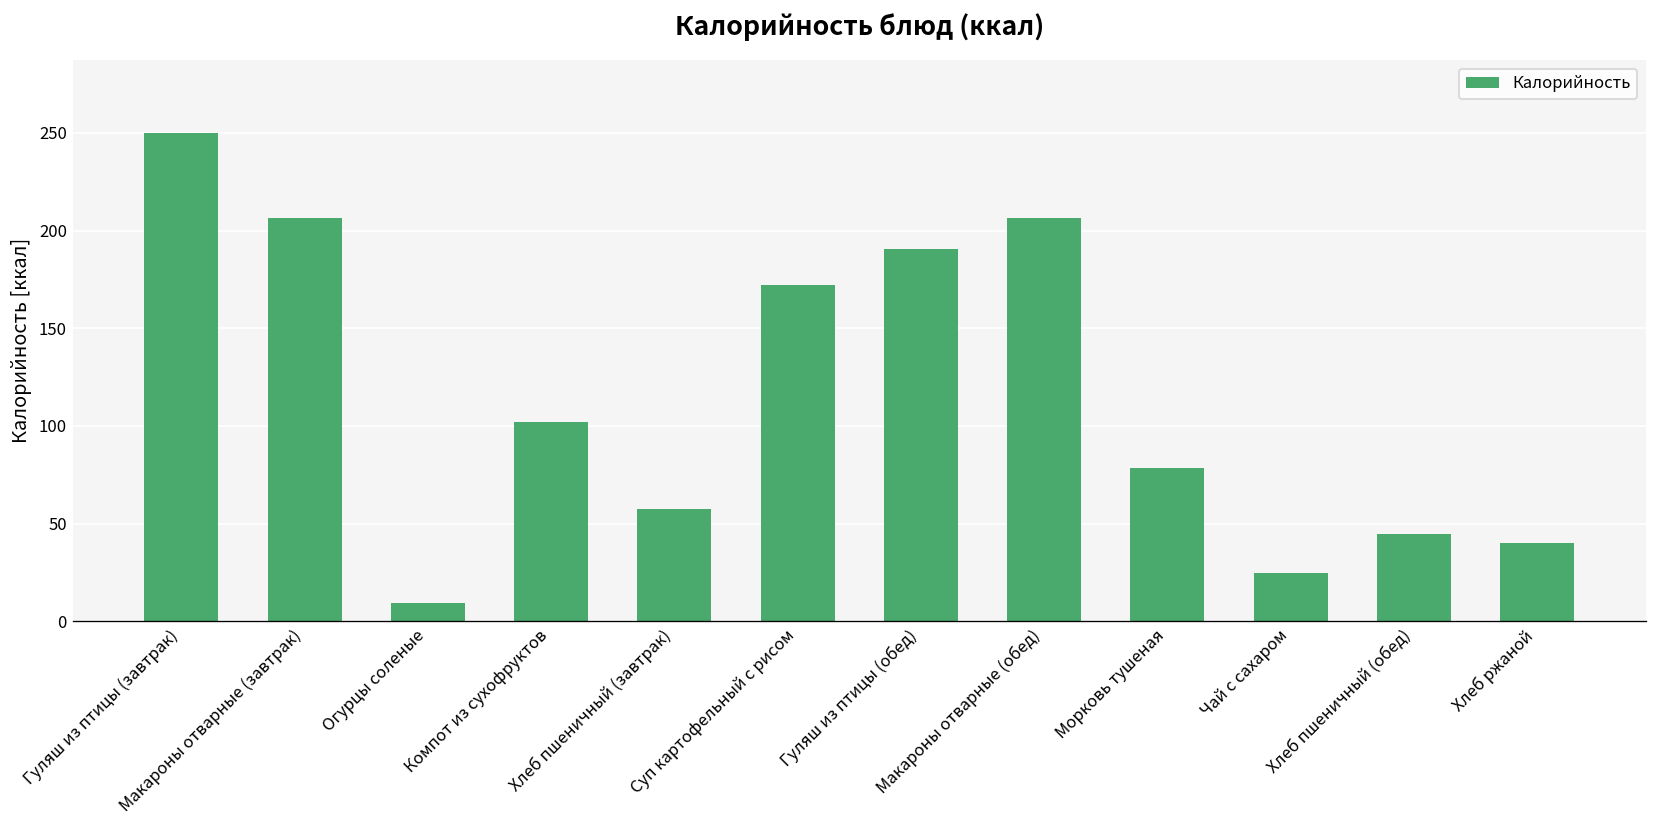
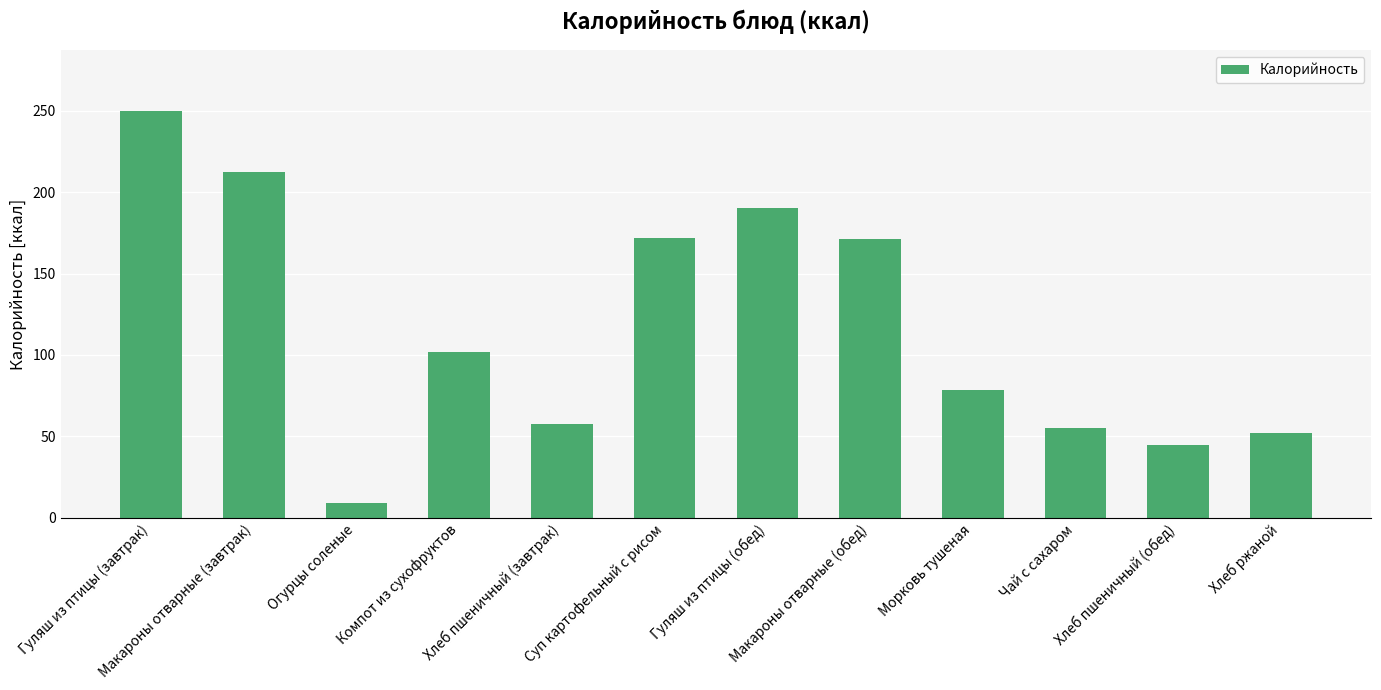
  {
    "Гуляш из птицы (завтрак)": 250,
-   "Макароны отварные (завтрак)": 207,
+   "Макароны отварные (завтрак)": 212,
    "Огурцы соленые": 9,
    "Компот из сухофруктов": 102,
    "Хлеб пшеничный (завтрак)": 58,
    "Суп картофельный с рисом": 172,
    "Гуляш из птицы (обед)": 191,
-   "Макароны отварные (обед)": 207,
+   "Макароны отварные (обед)": 171,
    "Морковь тушеная": 78,
-   "Чай с сахаром": 25,
+   "Чай с сахаром": 55,
    "Хлеб пшеничный (обед)": 45,
-   "Хлеб ржаной": 40
+   "Хлеб ржаной": 52
  }
